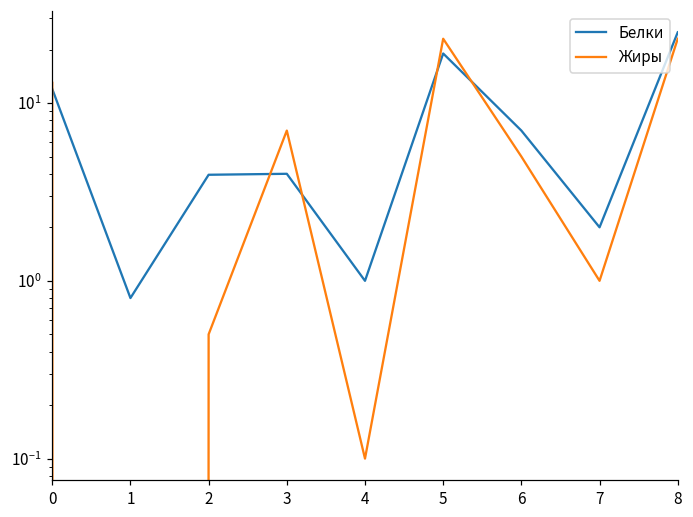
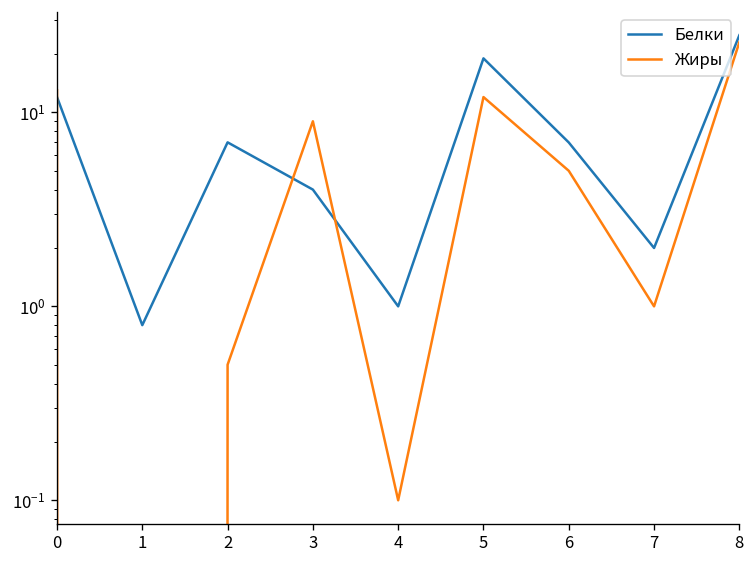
  {
    "Белки": {
      "0": 12,
      "1": 0.8,
-     "2": 4.0,
+     "2": 7.0,
      "3": 4.0,
      "4": 1.0,
      "5": 19,
      "6": 7.0,
      "7": 2.0,
      "8": 25
    },
    "Жиры": {
      "0": 13,
      "2": 0.50,
-     "3": 7,
+     "3": 9,
      "4": 0.10,
-     "5": 23,
+     "5": 12,
      "6": 5,
      "7": 1,
      "8": 23
    }
  }
